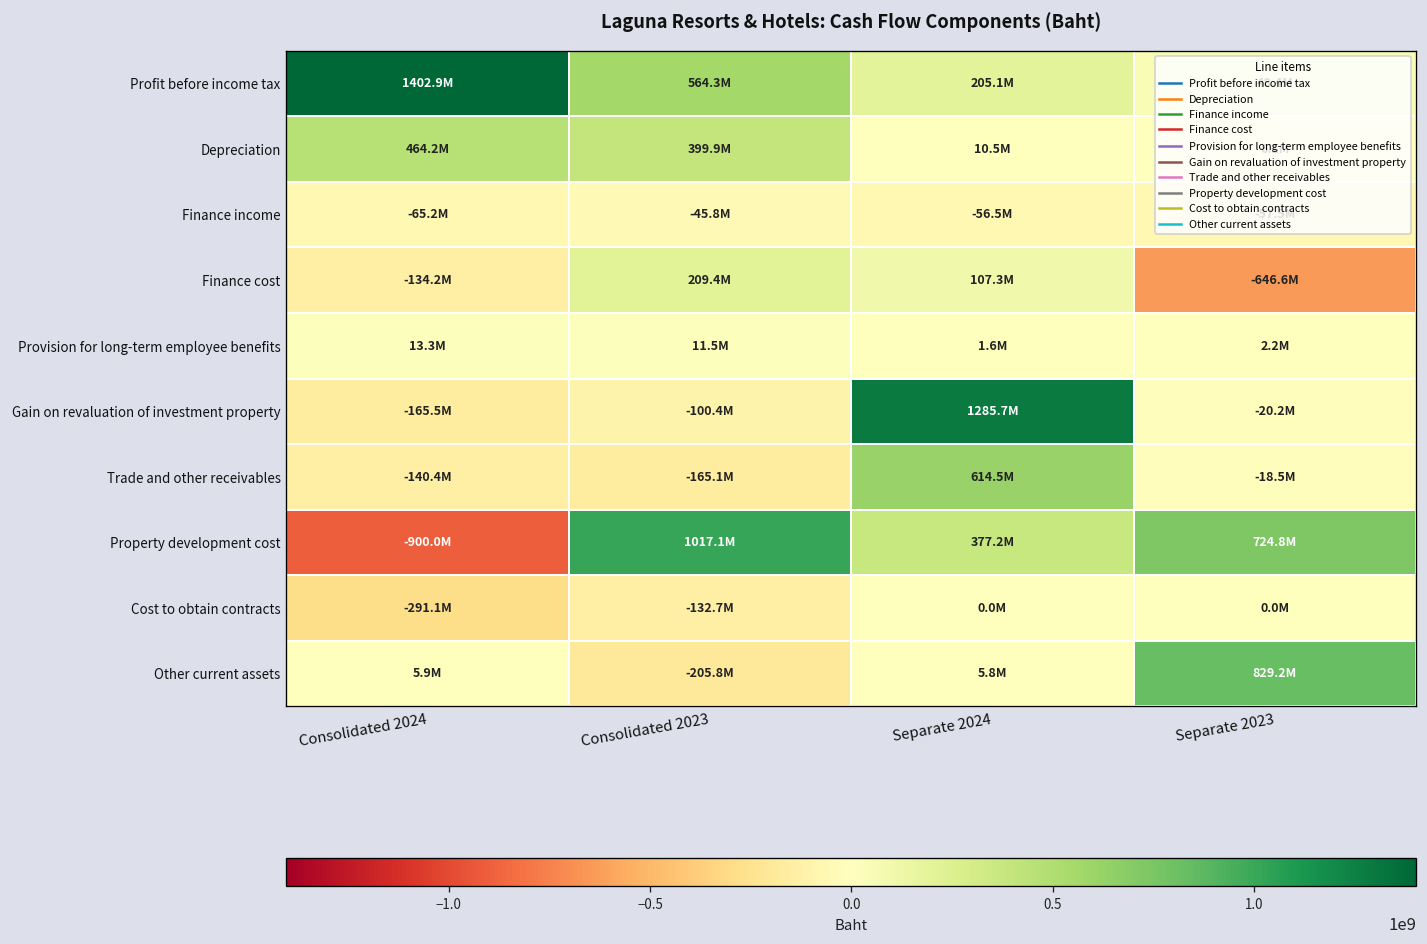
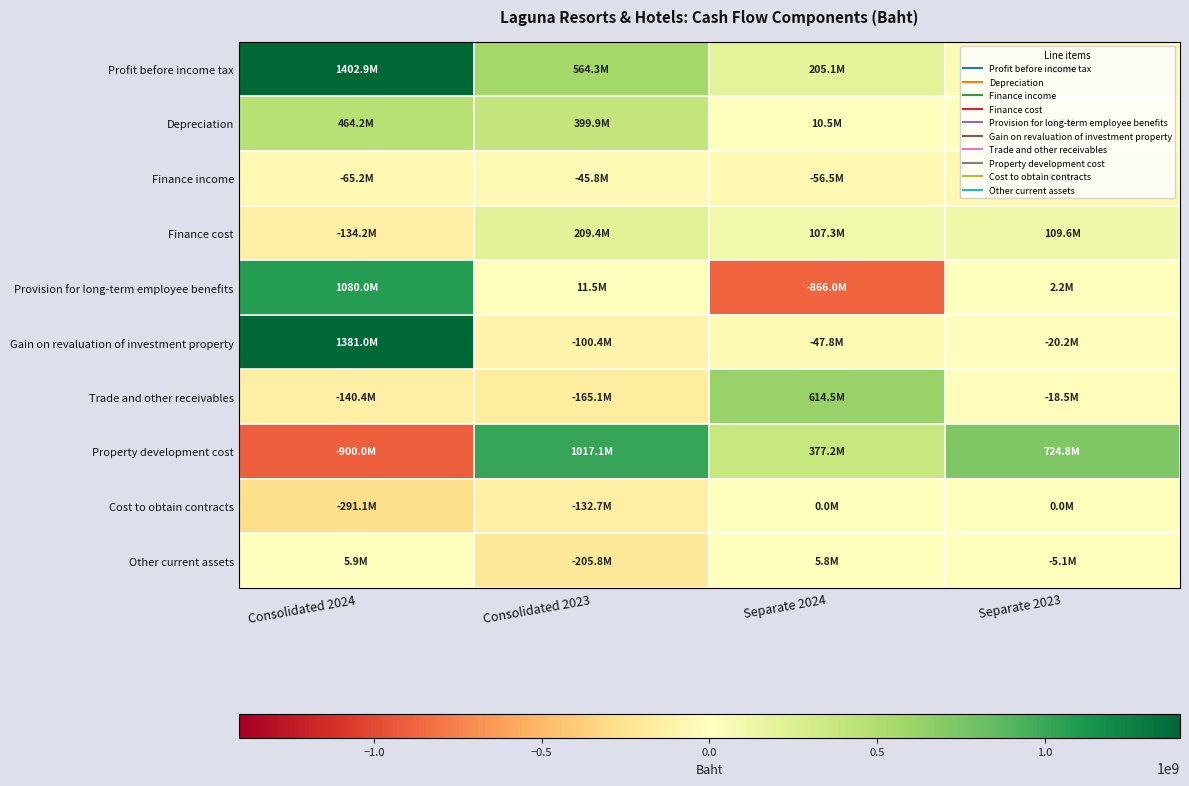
  {
    "Profit before income tax": {
      "Consolidated 2024": "1402.9M",
      "Consolidated 2023": "564.3M",
      "Separate 2024": "205.1M"
    },
    "Depreciation": {
      "Consolidated 2024": "464.2M",
      "Consolidated 2023": "399.9M",
      "Separate 2024": "10.5M"
    },
    "Finance income": {
      "Consolidated 2024": "-65.2M",
      "Consolidated 2023": "-45.8M",
      "Separate 2024": "-56.5M"
    },
    "Finance cost": {
      "Consolidated 2024": "-134.2M",
      "Consolidated 2023": "209.4M",
      "Separate 2024": "107.3M",
-     "Separate 2023": "-646.6M"
+     "Separate 2023": "109.6M"
    },
    "Provision for long-term employee benefits": {
-     "Consolidated 2024": "13.3M",
+     "Consolidated 2024": "1080.0M",
      "Consolidated 2023": "11.5M",
-     "Separate 2024": "1.6M",
+     "Separate 2024": "-866.0M",
      "Separate 2023": "2.2M"
    },
    "Gain on revaluation of investment property": {
-     "Consolidated 2024": "-165.5M",
+     "Consolidated 2024": "1381.0M",
      "Consolidated 2023": "-100.4M",
-     "Separate 2024": "1285.7M",
+     "Separate 2024": "-47.8M",
      "Separate 2023": "-20.2M"
    },
    "Trade and other receivables": {
      "Consolidated 2024": "-140.4M",
      "Consolidated 2023": "-165.1M",
      "Separate 2024": "614.5M",
      "Separate 2023": "-18.5M"
    },
    "Property development cost": {
      "Consolidated 2024": "-900.0M",
      "Consolidated 2023": "1017.1M",
      "Separate 2024": "377.2M",
      "Separate 2023": "724.8M"
    },
    "Cost to obtain contracts": {
      "Consolidated 2024": "-291.1M",
      "Consolidated 2023": "-132.7M",
      "Separate 2024": "0.0M",
      "Separate 2023": "0.0M"
    },
    "Other current assets": {
      "Consolidated 2024": "5.9M",
      "Consolidated 2023": "-205.8M",
      "Separate 2024": "5.8M",
-     "Separate 2023": "829.2M"
+     "Separate 2023": "-5.1M"
    }
  }
